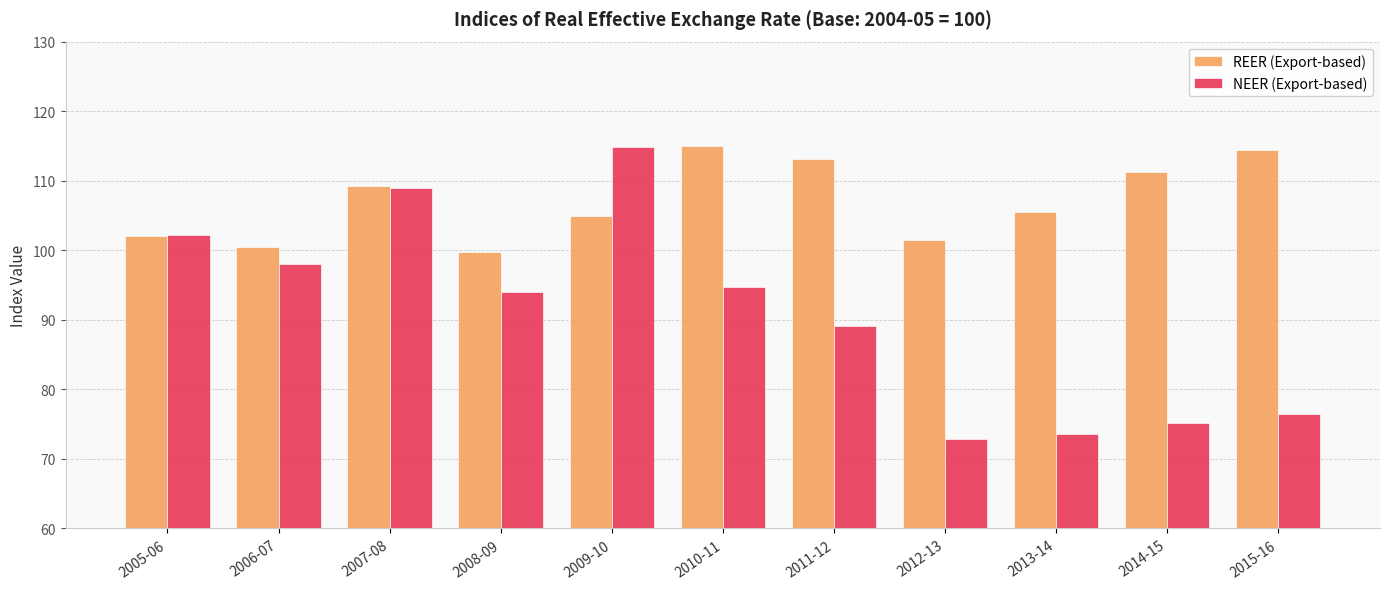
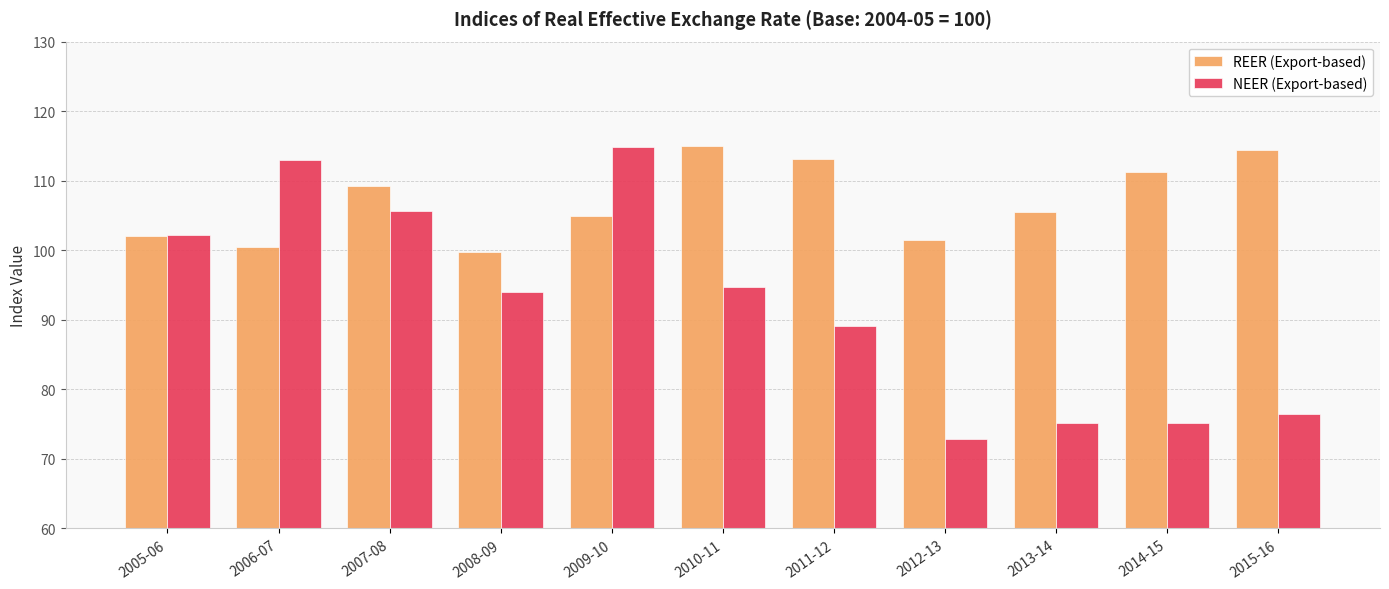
  {
    "REER (Export-based)": {
      "2005-06": 102,
      "2006-07": 100,
      "2007-08": 109,
      "2008-09": 100,
      "2009-10": 105,
      "2010-11": 115,
      "2011-12": 113,
      "2012-13": 101,
      "2013-14": 105,
      "2014-15": 111,
      "2015-16": 114
    },
    "NEER (Export-based)": {
      "2005-06": 102,
-     "2006-07": 98,
-     "2007-08": 109,
+     "2006-07": 113,
+     "2007-08": 106,
      "2008-09": 94,
      "2009-10": 115,
      "2010-11": 95,
      "2011-12": 89,
      "2012-13": 73,
-     "2013-14": 74,
+     "2013-14": 75,
      "2014-15": 75,
      "2015-16": 76
    }
  }
